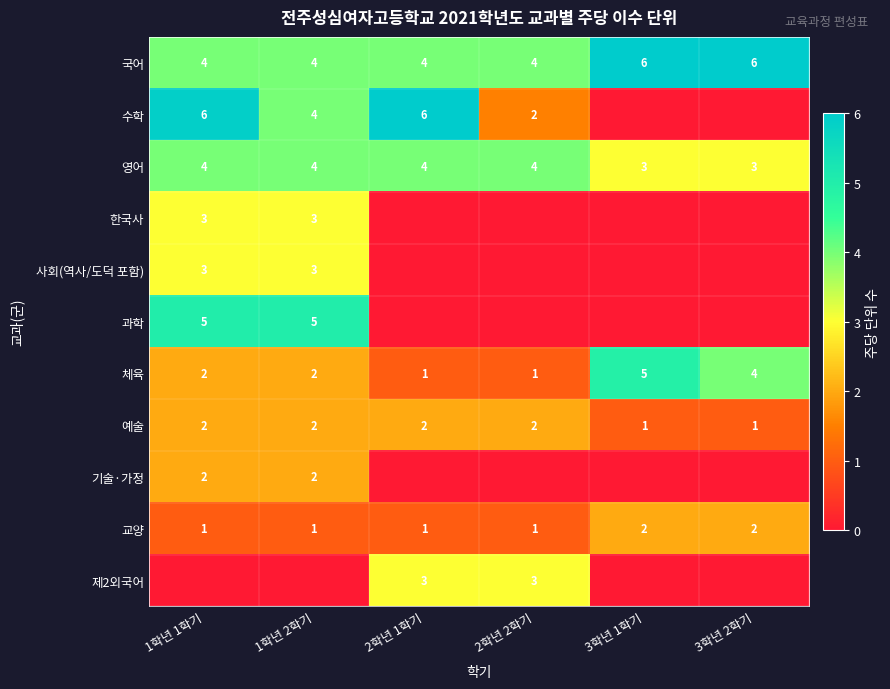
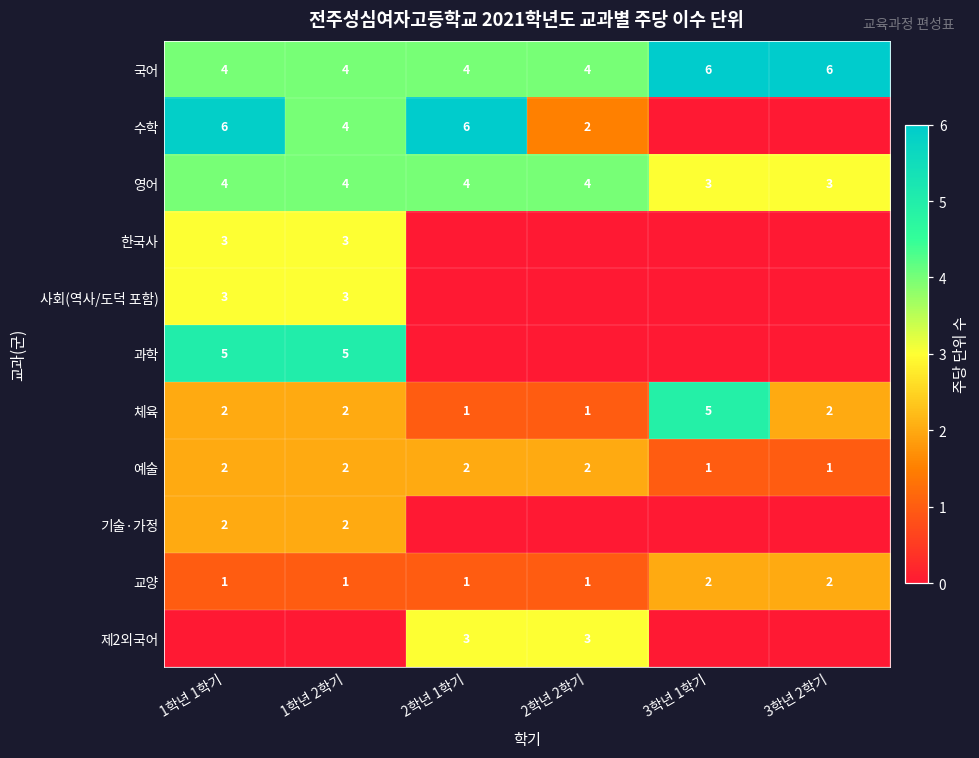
  {
    "국어": {
      "1학년 1학기": 4,
      "1학년 2학기": 4,
      "2학년 1학기": 4,
      "2학년 2학기": 4,
      "3학년 1학기": 6,
      "3학년 2학기": 6
    },
    "수학": {
      "1학년 1학기": 6,
      "1학년 2학기": 4,
      "2학년 1학기": 6,
      "2학년 2학기": 2
    },
    "영어": {
      "1학년 1학기": 4,
      "1학년 2학기": 4,
      "2학년 1학기": 4,
      "2학년 2학기": 4,
      "3학년 1학기": 3,
      "3학년 2학기": 3
    },
    "한국사": {
      "1학년 1학기": 3,
      "1학년 2학기": 3
    },
    "사회(역사/도덕 포함)": {
      "1학년 1학기": 3,
      "1학년 2학기": 3
    },
    "과학": {
      "1학년 1학기": 5,
      "1학년 2학기": 5
    },
    "체육": {
      "1학년 1학기": 2,
      "1학년 2학기": 2,
      "2학년 1학기": 1,
      "2학년 2학기": 1,
      "3학년 1학기": 5,
-     "3학년 2학기": 4
+     "3학년 2학기": 2
    },
    "예술": {
      "1학년 1학기": 2,
      "1학년 2학기": 2,
      "2학년 1학기": 2,
      "2학년 2학기": 2,
      "3학년 1학기": 1,
      "3학년 2학기": 1
    },
    "기술·가정": {
      "1학년 1학기": 2,
      "1학년 2학기": 2
    },
    "교양": {
      "1학년 1학기": 1,
      "1학년 2학기": 1,
      "2학년 1학기": 1,
      "2학년 2학기": 1,
      "3학년 1학기": 2,
      "3학년 2학기": 2
    },
    "제2외국어": {
      "2학년 1학기": 3,
      "2학년 2학기": 3
    }
  }
